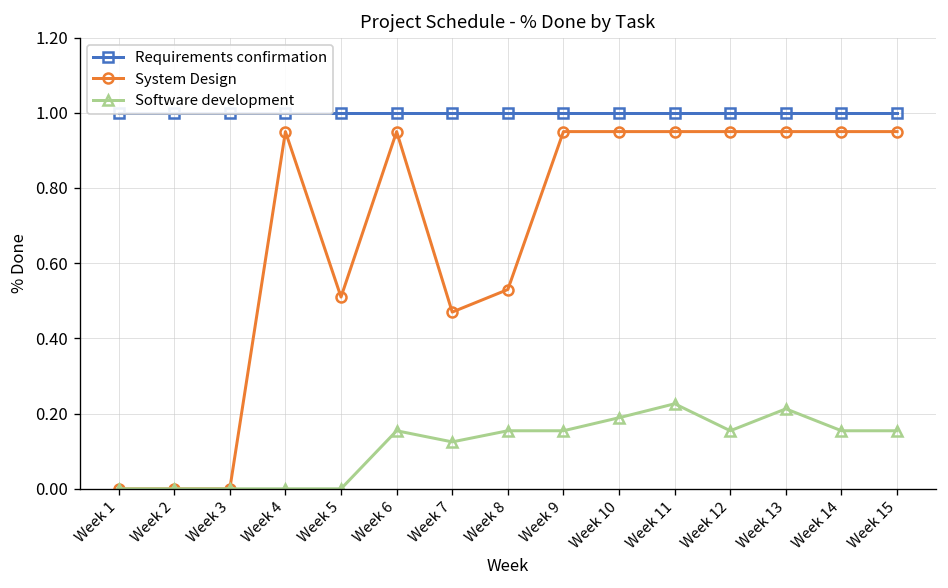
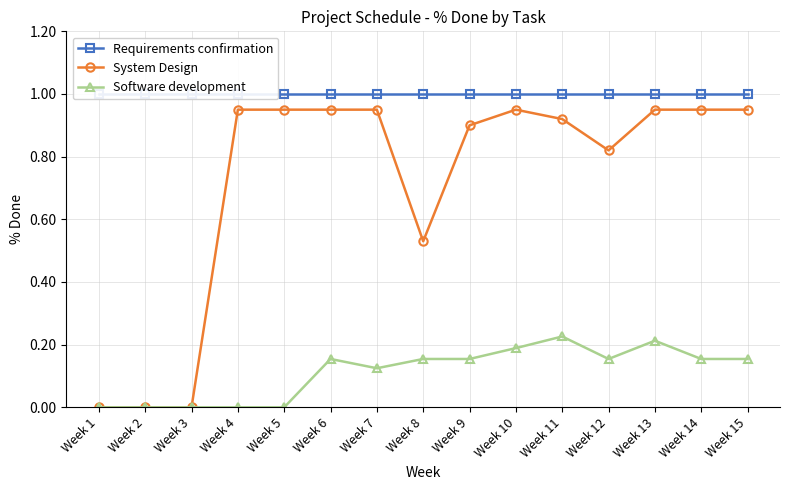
  {
    "Requirements confirmation": {
      "Week 5": 1.00,
      "Week 6": 1.00,
      "Week 7": 1.00,
      "Week 8": 1.00,
      "Week 9": 1.00,
      "Week 10": 1.00,
      "Week 11": 1.00,
      "Week 12": 1.00,
      "Week 13": 1.00,
      "Week 14": 1.00,
      "Week 15": 1.00
    },
    "System Design": {
      "Week 4": 0.95,
-     "Week 5": 0.51,
+     "Week 5": 0.95,
      "Week 6": 0.95,
-     "Week 7": 0.47,
+     "Week 7": 0.95,
      "Week 8": 0.53,
-     "Week 9": 0.95,
+     "Week 9": 0.90,
      "Week 10": 0.95,
-     "Week 11": 0.95,
-     "Week 12": 0.95,
+     "Week 11": 0.92,
+     "Week 12": 0.82,
      "Week 13": 0.95,
      "Week 14": 0.95,
      "Week 15": 0.95
    },
    "Software development": {
      "Week 4": 0.00,
      "Week 5": 0.00,
      "Week 6": 0.15,
      "Week 7": 0.12,
      "Week 8": 0.15,
      "Week 9": 0.15,
      "Week 10": 0.19,
      "Week 11": 0.23,
      "Week 12": 0.15,
      "Week 13": 0.21,
      "Week 14": 0.15,
      "Week 15": 0.15
    }
  }
